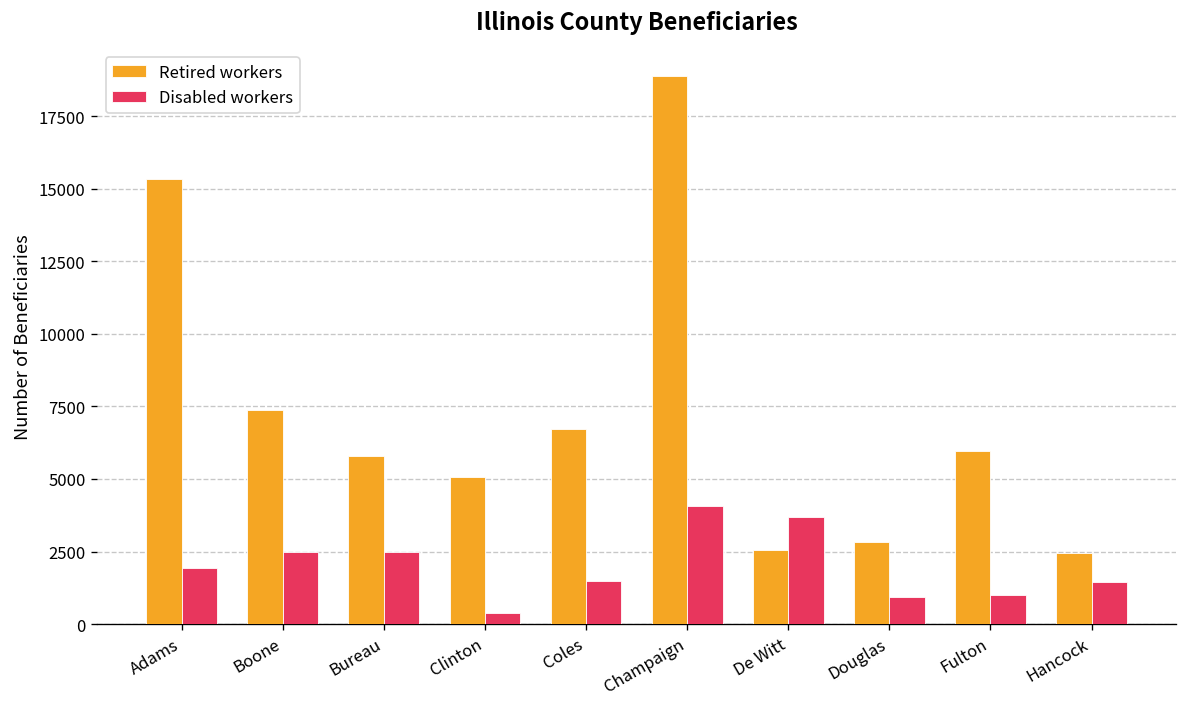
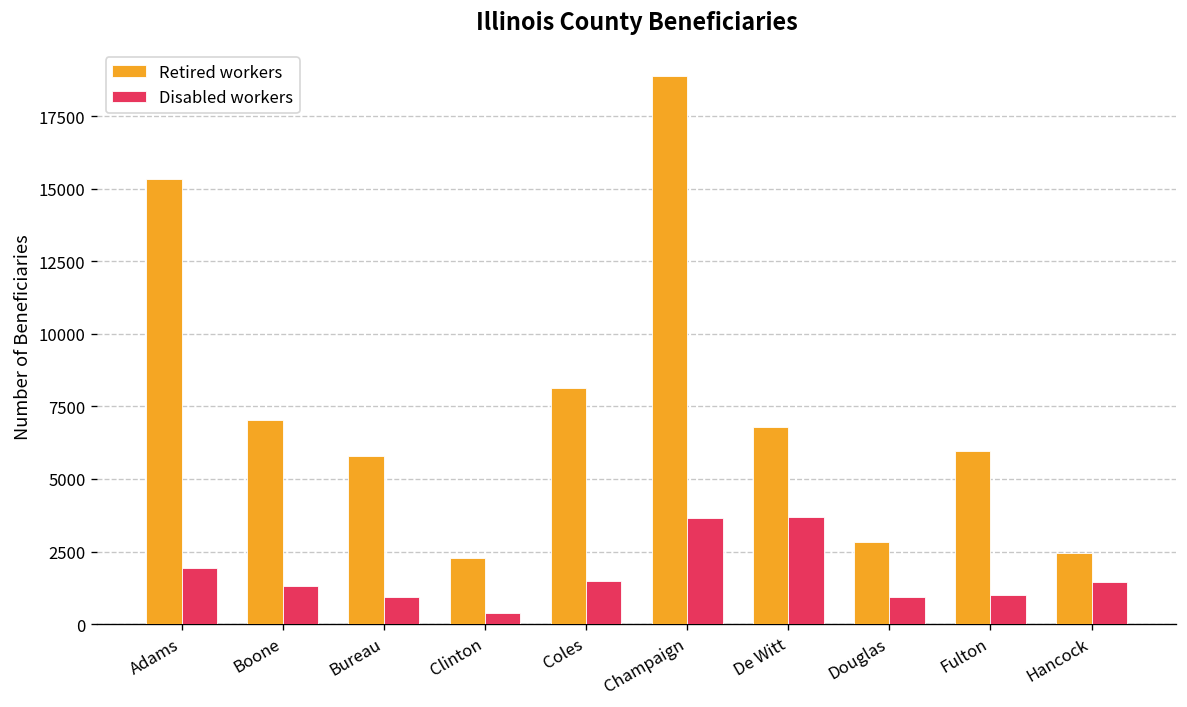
  {
    "Retired workers": {
      "Adams": 15300,
-     "Boone": 7400,
+     "Boone": 7000,
      "Bureau": 5800,
-     "Clinton": 5100,
-     "Coles": 6700,
+     "Clinton": 2300,
+     "Coles": 8100,
      "Champaign": 18900,
-     "De Witt": 2500,
+     "De Witt": 6800,
      "Douglas": 2800,
      "Fulton": 6000,
      "Hancock": 2400
    },
    "Disabled workers": {
      "Adams": 1900,
-     "Boone": 2500,
-     "Bureau": 2500,
+     "Boone": 1300,
+     "Bureau": 900,
      "Clinton": 400,
      "Coles": 1500,
-     "Champaign": 4100,
+     "Champaign": 3700,
      "De Witt": 3700,
      "Douglas": 900,
      "Fulton": 1000,
      "Hancock": 1500
    }
  }
